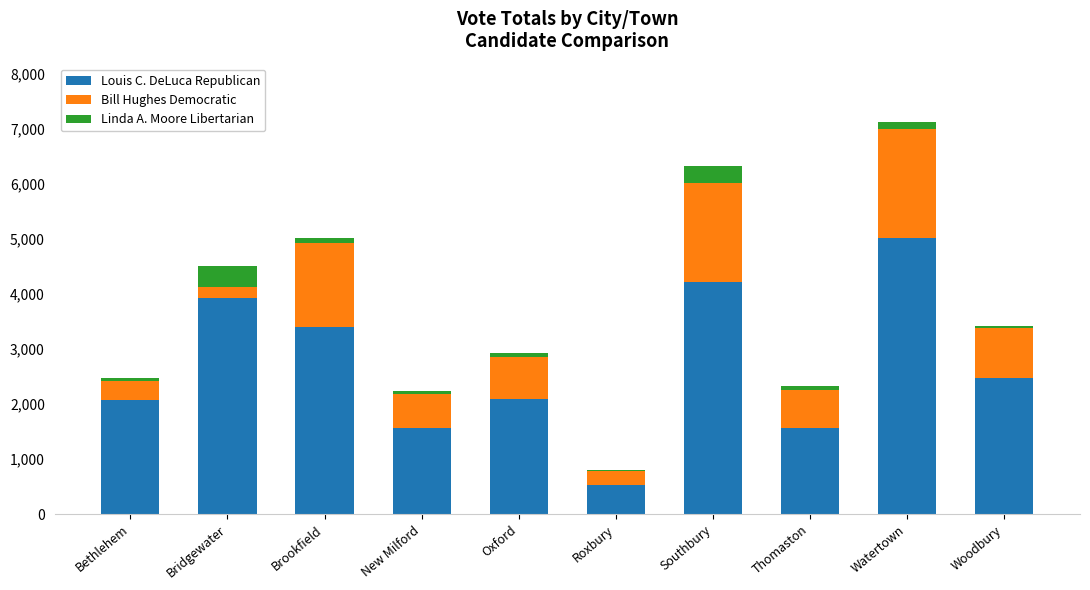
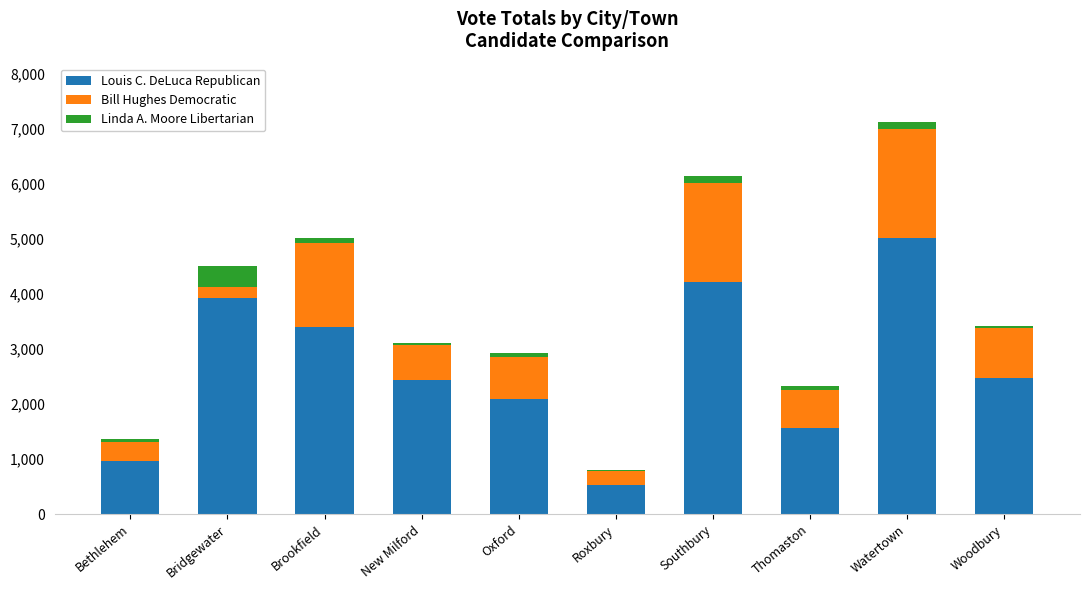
  {
    "Louis C. DeLuca Republican": {
-     "Bethlehem": "2,100",
+     "Bethlehem": "1,000",
      "Bridgewater": "3,900",
      "Brookfield": "3,400",
-     "New Milford": "1,600",
+     "New Milford": "2,400",
      "Oxford": "2,100",
      "Roxbury": "500",
      "Southbury": "4,200",
      "Thomaston": "1,600",
      "Watertown": "5,000",
      "Woodbury": "2,500"
    },
    "Bill Hughes Democratic": {
      "Bethlehem": "400",
      "Bridgewater": "200",
      "Brookfield": "1,500",
      "New Milford": "600",
      "Oxford": "800",
      "Roxbury": "300",
      "Southbury": "1,800",
      "Thomaston": "700",
      "Watertown": "2,000",
      "Woodbury": "900"
    },
    "Linda A. Moore Libertarian": {
      "Bethlehem": "0",
      "Bridgewater": "400",
      "Brookfield": "100",
      "New Milford": "100",
      "Oxford": "100",
-     "Southbury": "300",
+     "Southbury": "100",
      "Thomaston": "100",
      "Watertown": "100",
      "Woodbury": "0"
    }
  }
